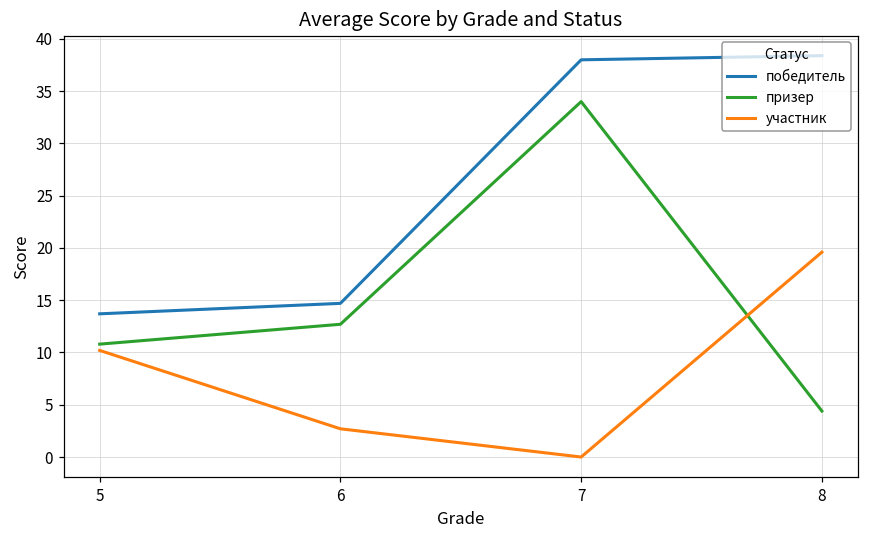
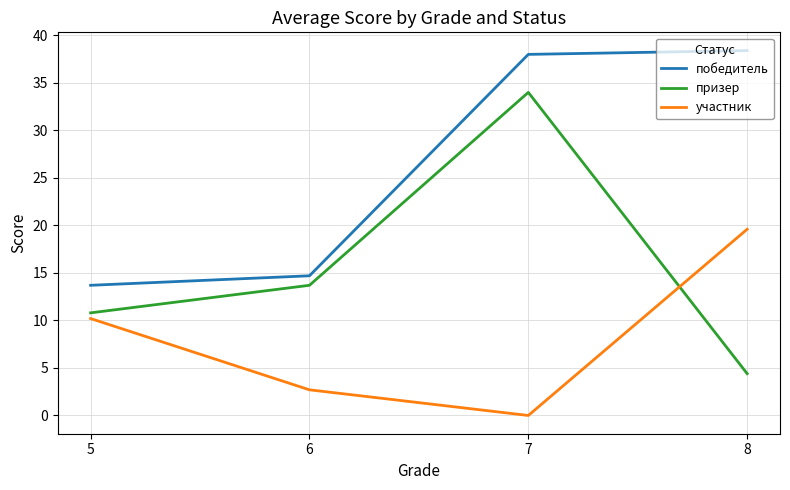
  {
    "победитель": {
      "5": 14,
      "6": 15,
      "7": 38
    },
    "призер": {
      "5": 11,
-     "6": 13,
+     "6": 14,
      "7": 34,
      "8": 4
    },
    "участник": {
      "5": 10,
      "6": 3,
      "7": 0,
      "8": 20
    }
  }
